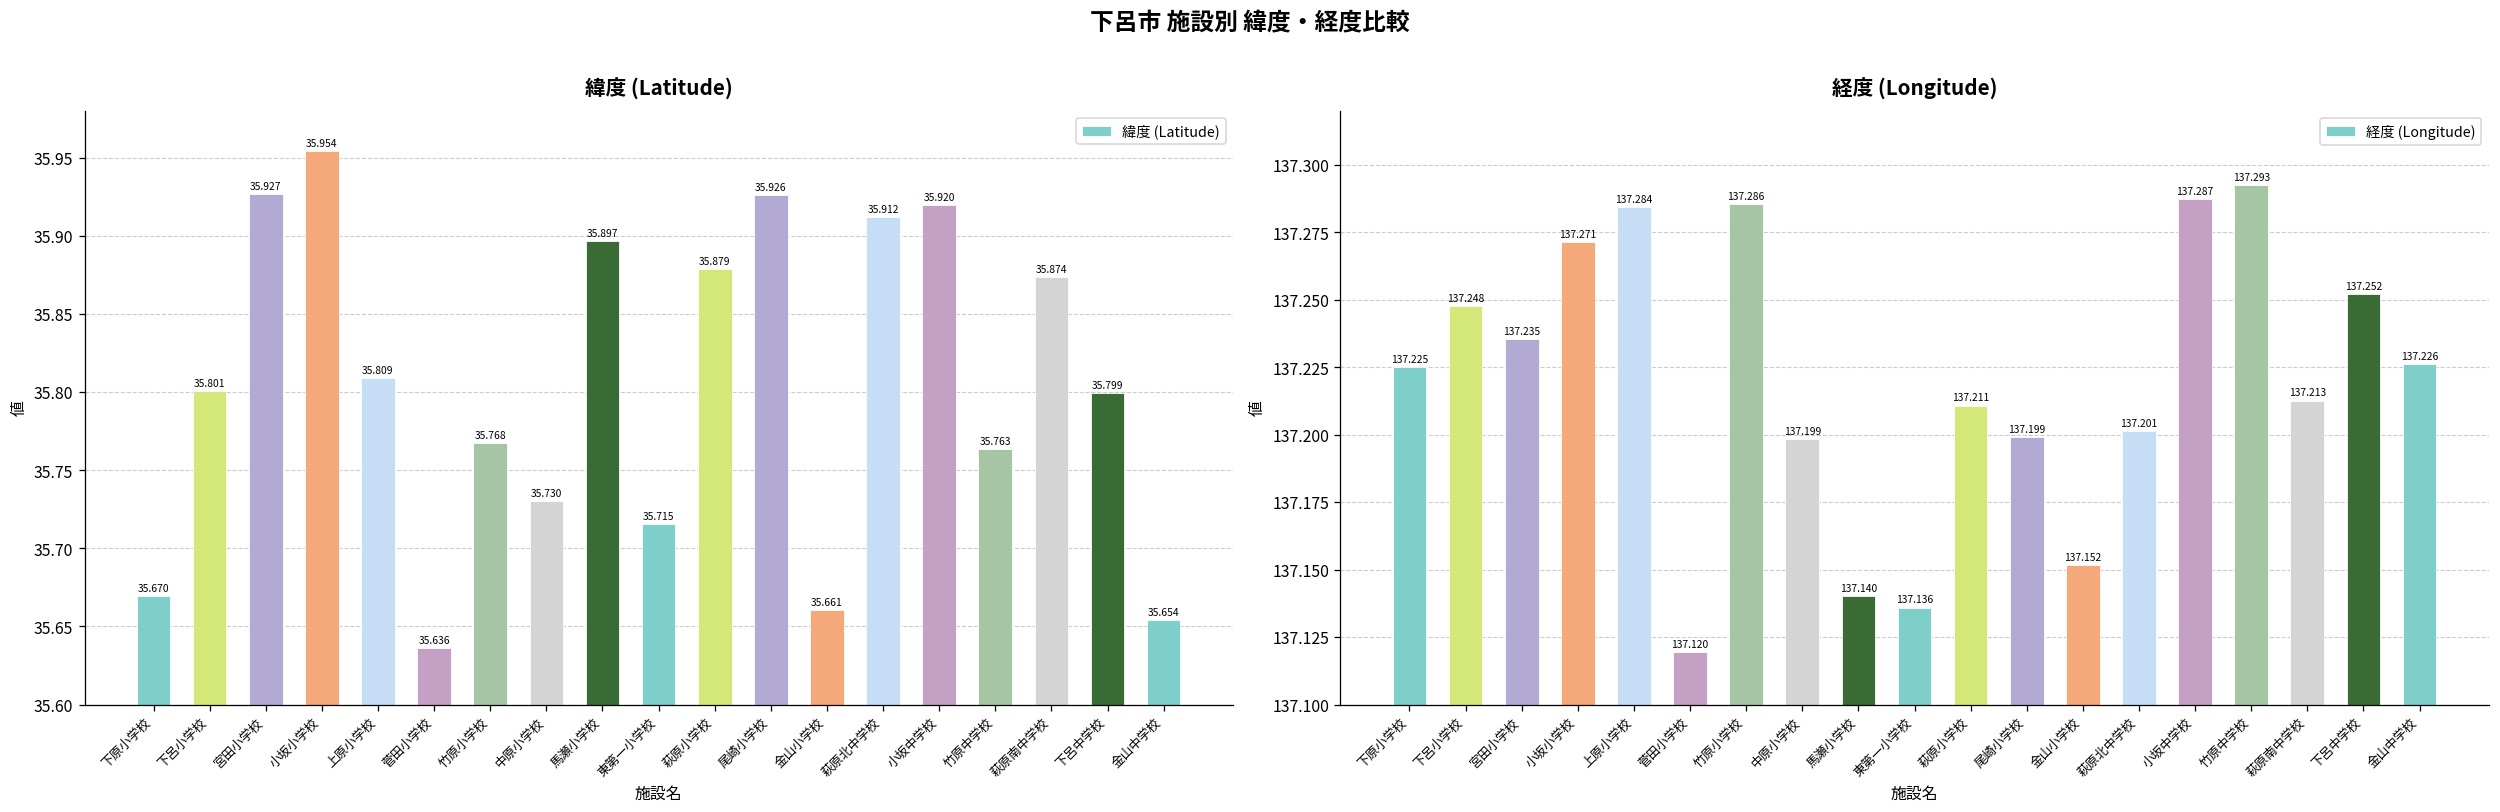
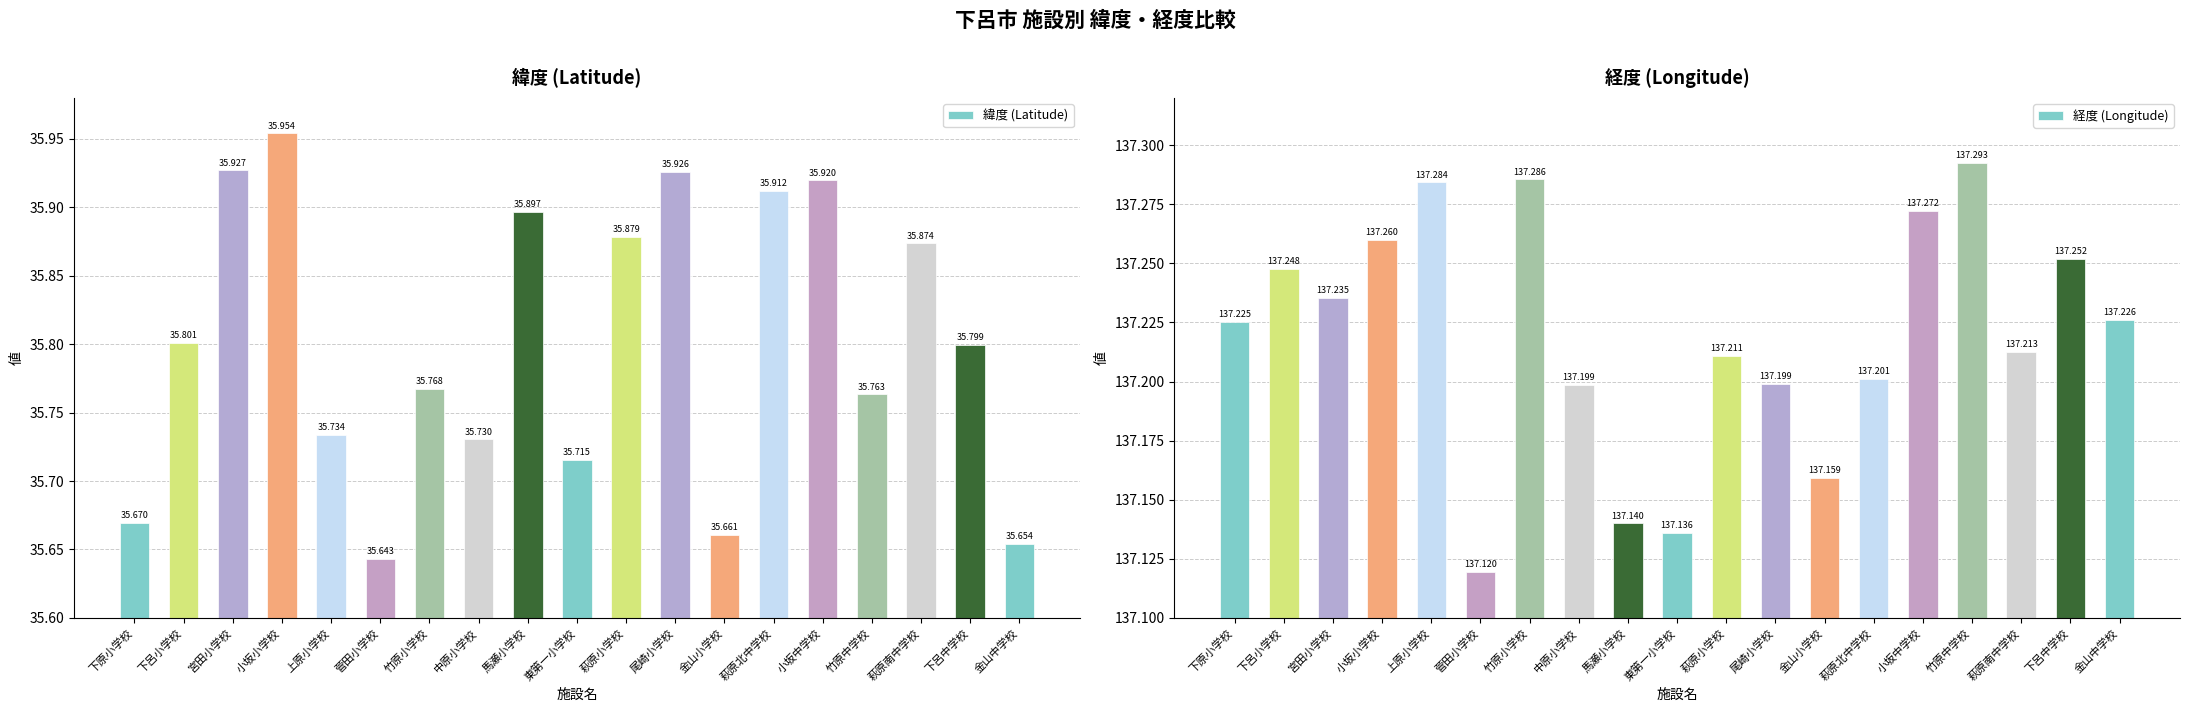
  {
    "緯度 (Latitude)": {
      "下原小学校": 35.670,
      "下呂小学校": 35.801,
      "宮田小学校": 35.927,
      "小坂小学校": 35.954,
-     "上原小学校": 35.809,
-     "菅田小学校": 35.636,
+     "上原小学校": 35.734,
+     "菅田小学校": 35.643,
      "竹原小学校": 35.768,
      "中原小学校": 35.730,
      "馬瀬小学校": 35.897,
      "東第一小学校": 35.715,
      "萩原小学校": 35.879,
      "尾崎小学校": 35.926,
      "金山小学校": 35.661,
      "萩原北中学校": 35.912,
      "小坂中学校": 35.920,
      "竹原中学校": 35.763,
      "萩原南中学校": 35.874,
      "下呂中学校": 35.799,
      "金山中学校": 35.654
    },
    "経度 (Longitude)": {
      "下原小学校": 137.225,
      "下呂小学校": 137.248,
      "宮田小学校": 137.235,
-     "小坂小学校": 137.271,
+     "小坂小学校": 137.260,
      "上原小学校": 137.284,
      "菅田小学校": 137.120,
      "竹原小学校": 137.286,
      "中原小学校": 137.199,
      "馬瀬小学校": 137.140,
      "東第一小学校": 137.136,
      "萩原小学校": 137.211,
      "尾崎小学校": 137.199,
-     "金山小学校": 137.152,
+     "金山小学校": 137.159,
      "萩原北中学校": 137.201,
-     "小坂中学校": 137.287,
+     "小坂中学校": 137.272,
      "竹原中学校": 137.293,
      "萩原南中学校": 137.213,
      "下呂中学校": 137.252,
      "金山中学校": 137.226
    }
  }
